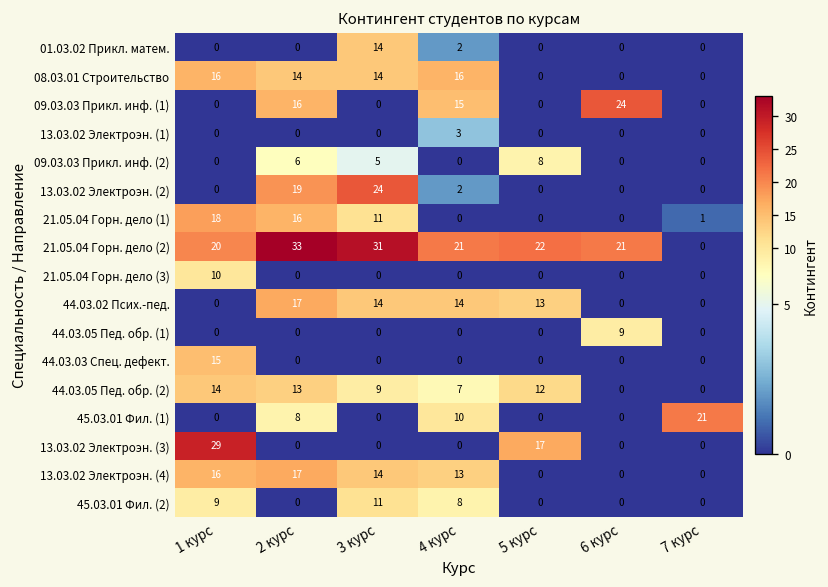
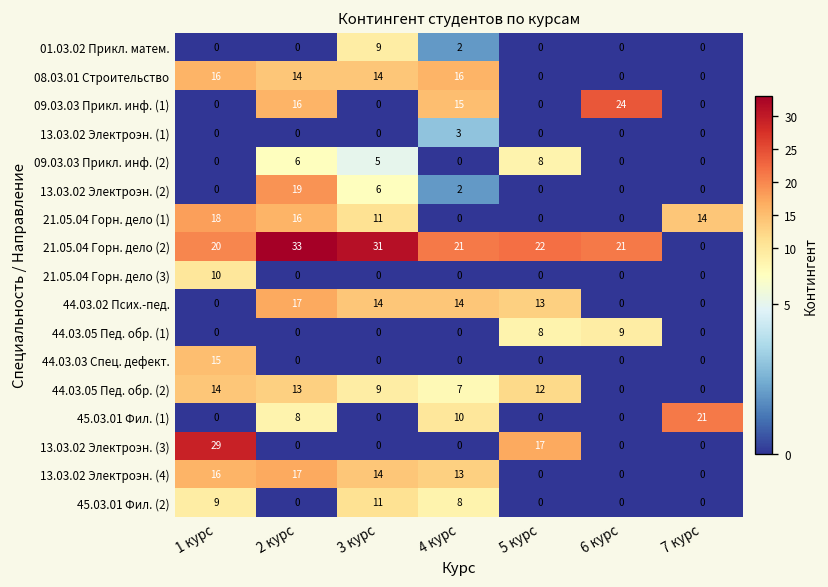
  {
    "01.03.02 Прикл. матем.": {
      "1 курс": 0,
      "2 курс": 0,
-     "3 курс": 14,
+     "3 курс": 9,
      "4 курс": 2,
      "5 курс": 0,
      "6 курс": 0,
      "7 курс": 0
    },
    "08.03.01 Строительство": {
      "1 курс": 16,
      "2 курс": 14,
      "3 курс": 14,
      "4 курс": 16,
      "5 курс": 0,
      "6 курс": 0,
      "7 курс": 0
    },
    "09.03.03 Прикл. инф. (1)": {
      "1 курс": 0,
      "2 курс": 16,
      "3 курс": 0,
      "4 курс": 15,
      "5 курс": 0,
      "6 курс": 24,
      "7 курс": 0
    },
    "13.03.02 Электроэн. (1)": {
      "1 курс": 0,
      "2 курс": 0,
      "3 курс": 0,
      "4 курс": 3,
      "5 курс": 0,
      "6 курс": 0,
      "7 курс": 0
    },
    "09.03.03 Прикл. инф. (2)": {
      "1 курс": 0,
      "2 курс": 6,
      "3 курс": 5,
      "4 курс": 0,
      "5 курс": 8,
      "6 курс": 0,
      "7 курс": 0
    },
    "13.03.02 Электроэн. (2)": {
      "1 курс": 0,
      "2 курс": 19,
-     "3 курс": 24,
+     "3 курс": 6,
      "4 курс": 2,
      "5 курс": 0,
      "6 курс": 0,
      "7 курс": 0
    },
    "21.05.04 Горн. дело (1)": {
      "1 курс": 18,
      "2 курс": 16,
      "3 курс": 11,
      "4 курс": 0,
      "5 курс": 0,
      "6 курс": 0,
-     "7 курс": 1
+     "7 курс": 14
    },
    "21.05.04 Горн. дело (2)": {
      "1 курс": 20,
      "2 курс": 33,
      "3 курс": 31,
      "4 курс": 21,
      "5 курс": 22,
      "6 курс": 21,
      "7 курс": 0
    },
    "21.05.04 Горн. дело (3)": {
      "1 курс": 10,
      "2 курс": 0,
      "3 курс": 0,
      "4 курс": 0,
      "5 курс": 0,
      "6 курс": 0,
      "7 курс": 0
    },
    "44.03.02 Псих.-пед.": {
      "1 курс": 0,
      "2 курс": 17,
      "3 курс": 14,
      "4 курс": 14,
      "5 курс": 13,
      "6 курс": 0,
      "7 курс": 0
    },
    "44.03.05 Пед. обр. (1)": {
      "1 курс": 0,
      "2 курс": 0,
      "3 курс": 0,
      "4 курс": 0,
-     "5 курс": 0,
+     "5 курс": 8,
      "6 курс": 9,
      "7 курс": 0
    },
    "44.03.03 Спец. дефект.": {
      "1 курс": 15,
      "2 курс": 0,
      "3 курс": 0,
      "4 курс": 0,
      "5 курс": 0,
      "6 курс": 0,
      "7 курс": 0
    },
    "44.03.05 Пед. обр. (2)": {
      "1 курс": 14,
      "2 курс": 13,
      "3 курс": 9,
      "4 курс": 7,
      "5 курс": 12,
      "6 курс": 0,
      "7 курс": 0
    },
    "45.03.01 Фил. (1)": {
      "1 курс": 0,
      "2 курс": 8,
      "3 курс": 0,
      "4 курс": 10,
      "5 курс": 0,
      "6 курс": 0,
      "7 курс": 21
    },
    "13.03.02 Электроэн. (3)": {
      "1 курс": 29,
      "2 курс": 0,
      "3 курс": 0,
      "4 курс": 0,
      "5 курс": 17,
      "6 курс": 0,
      "7 курс": 0
    },
    "13.03.02 Электроэн. (4)": {
      "1 курс": 16,
      "2 курс": 17,
      "3 курс": 14,
      "4 курс": 13,
      "5 курс": 0,
      "6 курс": 0,
      "7 курс": 0
    },
    "45.03.01 Фил. (2)": {
      "1 курс": 9,
      "2 курс": 0,
      "3 курс": 11,
      "4 курс": 8,
      "5 курс": 0,
      "6 курс": 0,
      "7 курс": 0
    }
  }
